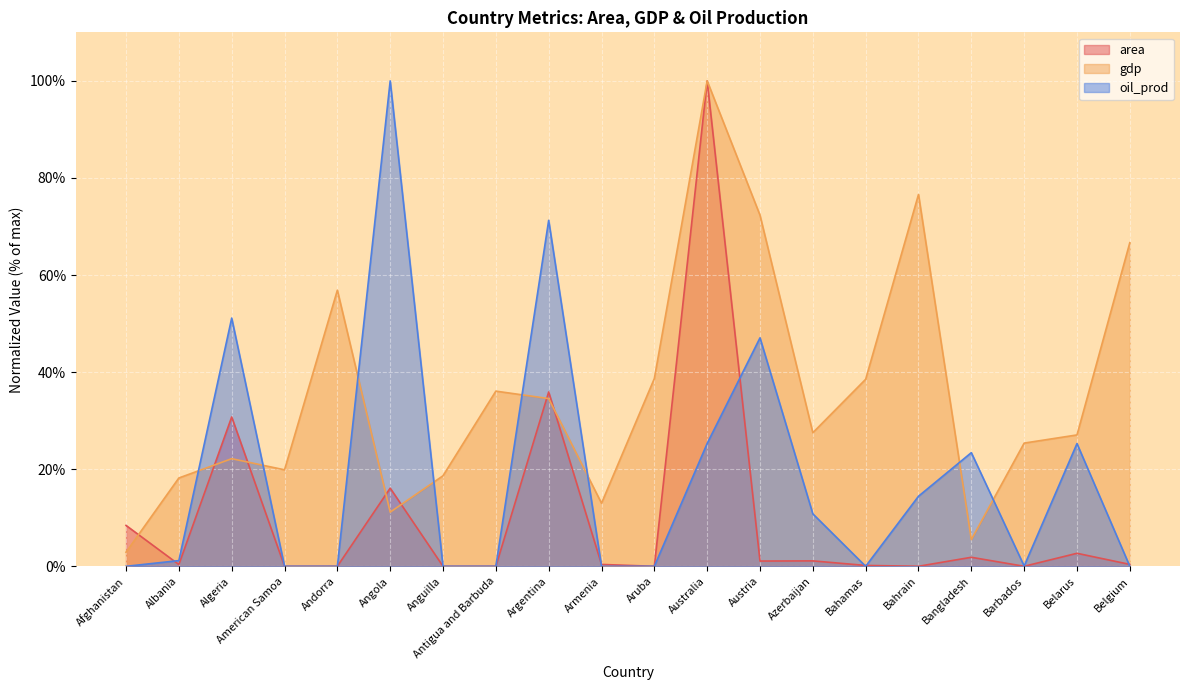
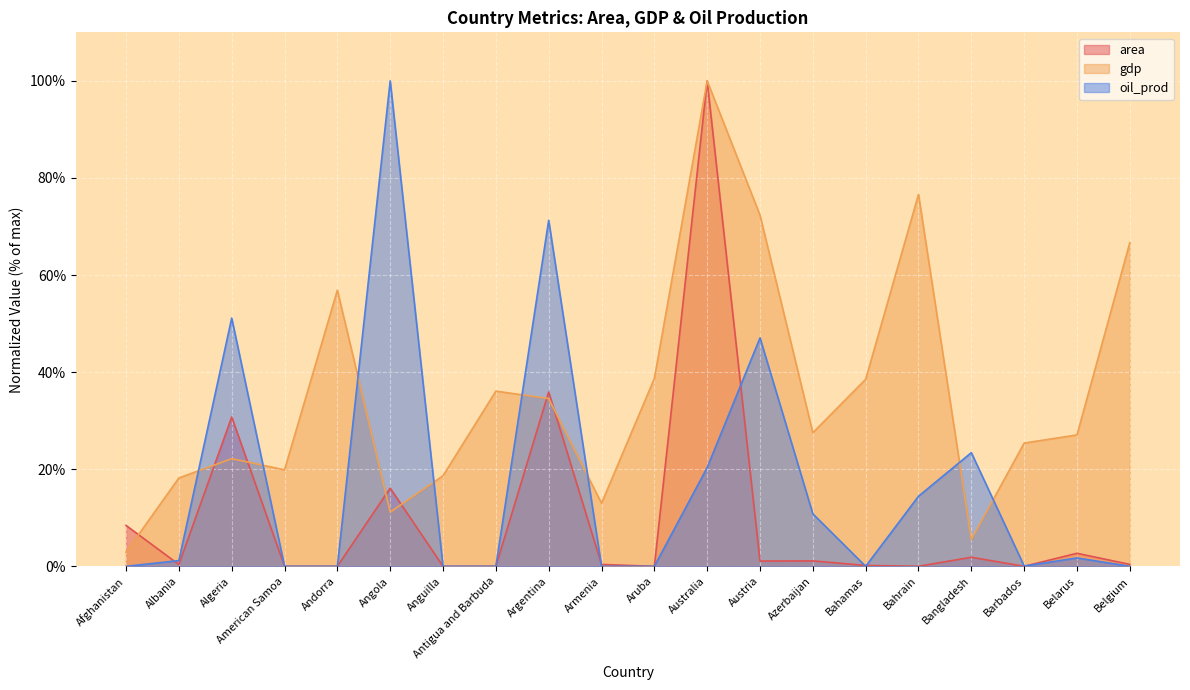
  {
    "oil_prod": {
      "Afghanistan": "0%",
      "Albania": "1%",
      "Algeria": "51%",
      "Angola": "100%",
      "Argentina": "71%",
-     "Australia": "25%",
+     "Australia": "20%",
      "Austria": "47%",
      "Azerbaijan": "11%",
      "Bahrain": "14%",
      "Bangladesh": "23%",
-     "Belarus": "25%"
+     "Belarus": "2%"
    }
  }
